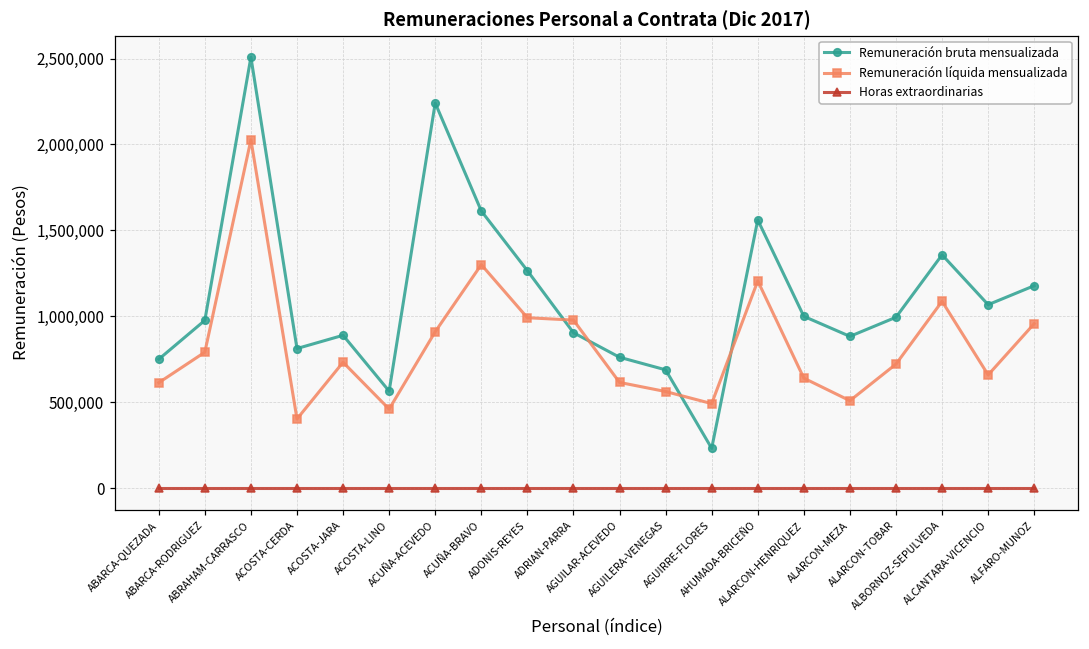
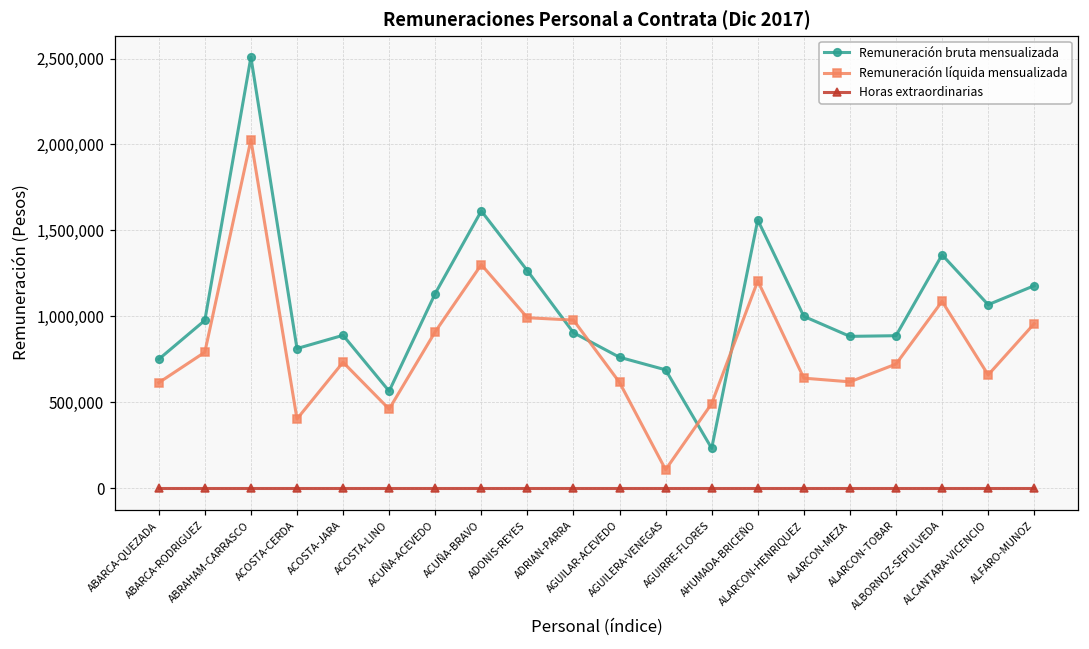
  {
    "Remuneración bruta mensualizada": {
      "ABARCA-QUEZADA": "750,000",
      "ABARCA-RODRIGUEZ": "980,000",
      "ABRAHAM-CARRASCO": "2,510,000",
      "ACOSTA-CERDA": "810,000",
      "ACOSTA-JARA": "890,000",
      "ACOSTA-LINO": "560,000",
-     "ACUÑA-ACEVEDO": "2,240,000",
+     "ACUÑA-ACEVEDO": "1,130,000",
      "ACUÑA-BRAVO": "1,610,000",
      "ADONIS-REYES": "1,270,000",
      "ADRIAN-PARRA": "900,000",
      "AGUILAR-ACEVEDO": "760,000",
      "AGUILERA-VENEGAS": "690,000",
      "AGUIRRE-FLORES": "230,000",
      "AHUMADA-BRICEÑO": "1,560,000",
      "ALARCON-HENRIQUEZ": "1,000,000",
      "ALARCON-MEZA": "880,000",
-     "ALARCON-TOBAR": "990,000",
+     "ALARCON-TOBAR": "890,000",
      "ALBORNOZ-SEPULVEDA": "1,360,000",
      "ALCANTARA-VICENCIO": "1,070,000",
      "ALFARO-MUNOZ": "1,180,000"
    },
    "Remuneración líquida mensualizada": {
      "ABARCA-QUEZADA": "610,000",
      "ABARCA-RODRIGUEZ": "790,000",
      "ABRAHAM-CARRASCO": "2,030,000",
      "ACOSTA-CERDA": "400,000",
      "ACOSTA-JARA": "730,000",
      "ACOSTA-LINO": "460,000",
      "ACUÑA-ACEVEDO": "910,000",
      "ACUÑA-BRAVO": "1,300,000",
      "ADONIS-REYES": "990,000",
      "ADRIAN-PARRA": "980,000",
      "AGUILAR-ACEVEDO": "610,000",
-     "AGUILERA-VENEGAS": "560,000",
+     "AGUILERA-VENEGAS": "110,000",
      "AGUIRRE-FLORES": "490,000",
      "AHUMADA-BRICEÑO": "1,210,000",
      "ALARCON-HENRIQUEZ": "640,000",
-     "ALARCON-MEZA": "510,000",
+     "ALARCON-MEZA": "620,000",
      "ALARCON-TOBAR": "720,000",
      "ALBORNOZ-SEPULVEDA": "1,090,000",
      "ALCANTARA-VICENCIO": "660,000",
      "ALFARO-MUNOZ": "960,000"
    },
    "Horas extraordinarias": {
      "ABARCA-QUEZADA": "0",
      "ABARCA-RODRIGUEZ": "0",
      "ABRAHAM-CARRASCO": "0",
      "ACOSTA-CERDA": "0",
      "ACOSTA-JARA": "0",
      "ACOSTA-LINO": "0",
      "ACUÑA-ACEVEDO": "0",
      "ACUÑA-BRAVO": "0",
      "ADONIS-REYES": "0",
      "ADRIAN-PARRA": "0",
      "AGUILAR-ACEVEDO": "0",
      "AGUILERA-VENEGAS": "0",
      "AGUIRRE-FLORES": "0",
      "AHUMADA-BRICEÑO": "0",
      "ALARCON-HENRIQUEZ": "0",
      "ALARCON-MEZA": "0",
      "ALARCON-TOBAR": "0",
      "ALBORNOZ-SEPULVEDA": "0",
      "ALCANTARA-VICENCIO": "0",
      "ALFARO-MUNOZ": "0"
    }
  }
